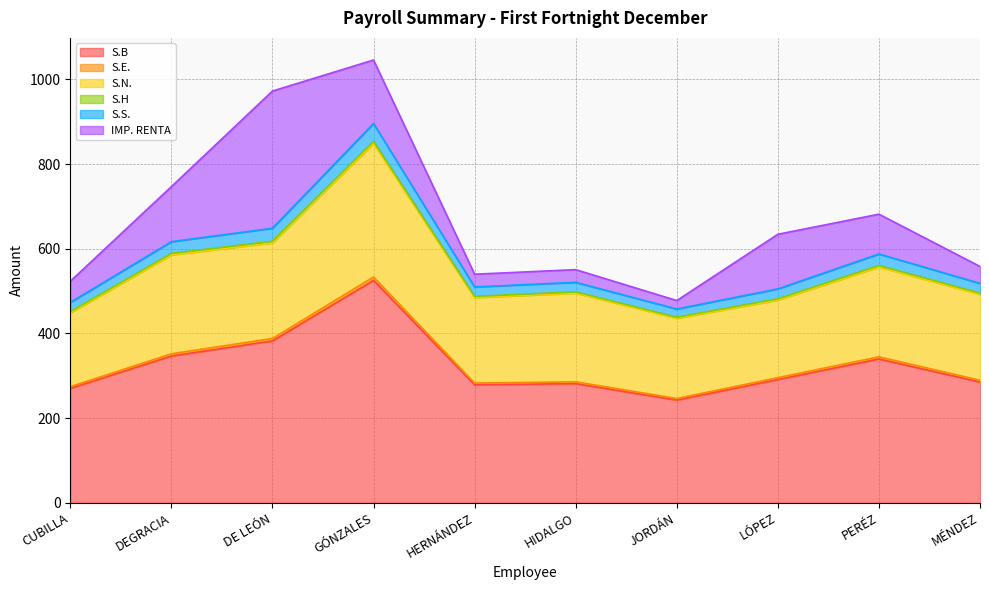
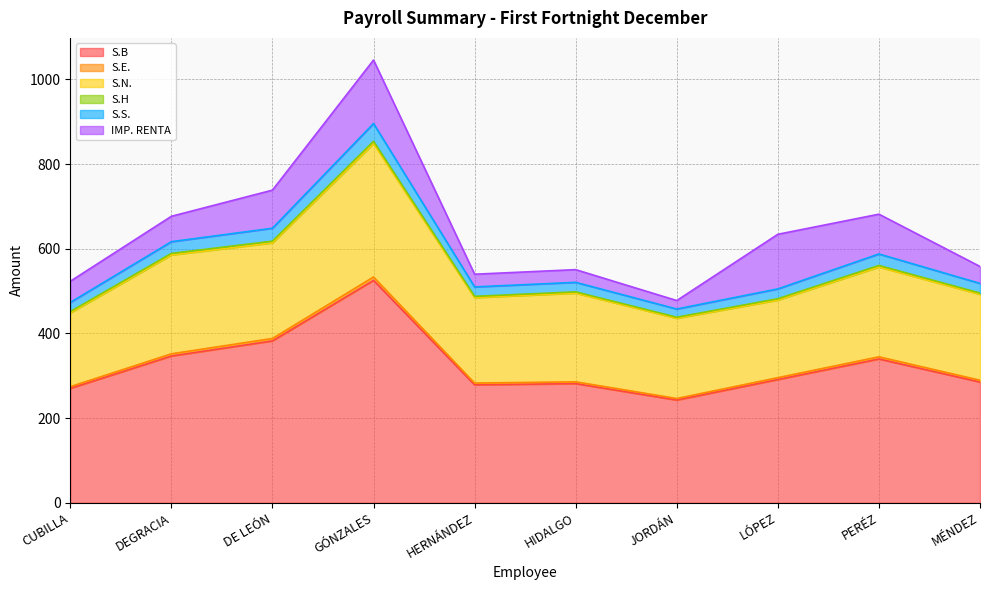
  {
    "S.B": {
      "GÓNZALES": 530
    },
    "S.E.": {
      "GÓNZALES": 10
    },
    "S.S.": {
      "CUBILLA": 20,
      "DEGRACIA": 30,
      "DE LEÓN": 30,
      "GÓNZALES": 40,
      "HERNÁNDEZ": 20,
      "HIDALGO": 20,
      "JORDÁN": 20,
      "LÓPEZ": 20,
      "PERÉZ": 30,
      "MÉNDEZ": 20
    },
    "IMP. RENTA": {
      "CUBILLA": 50,
-     "DEGRACIA": 130,
-     "DE LEÓN": 320,
+     "DEGRACIA": 60,
+     "DE LEÓN": 90,
      "GÓNZALES": 150,
      "HERNÁNDEZ": 30,
      "HIDALGO": 30,
      "JORDÁN": 20,
      "LÓPEZ": 130,
      "PERÉZ": 90,
      "MÉNDEZ": 40
    }
  }
